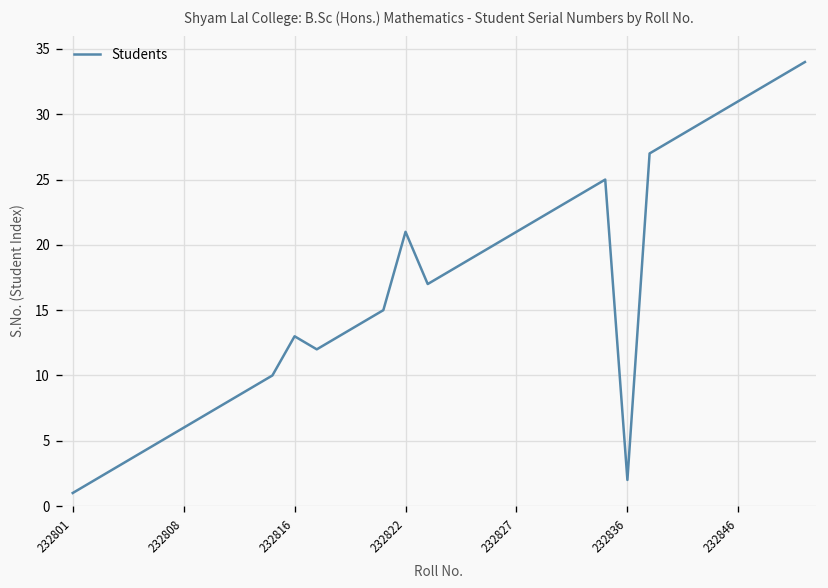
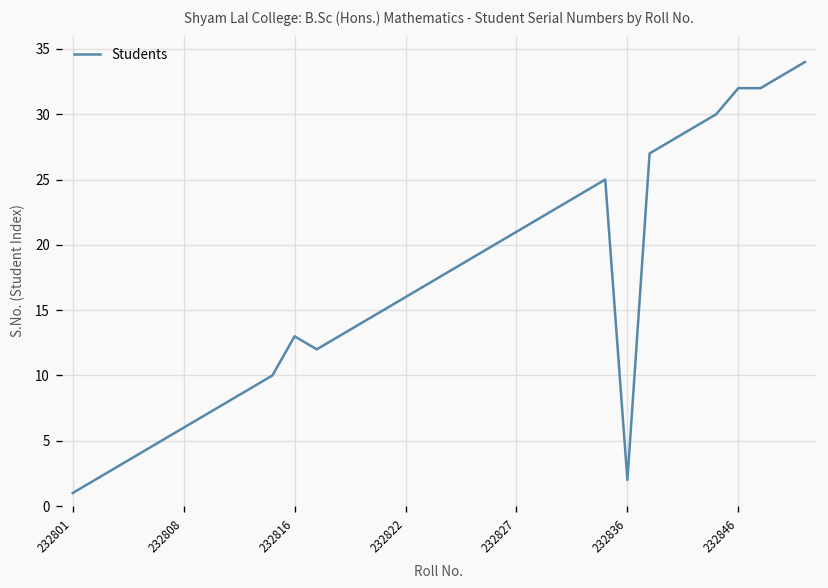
  {
    "232801": 1,
    "232808": 6,
    "232816": 13,
-   "232822": 21,
+   "232822": 16,
    "232827": 21,
    "232836": 2,
-   "232846": 31
+   "232846": 32
  }
